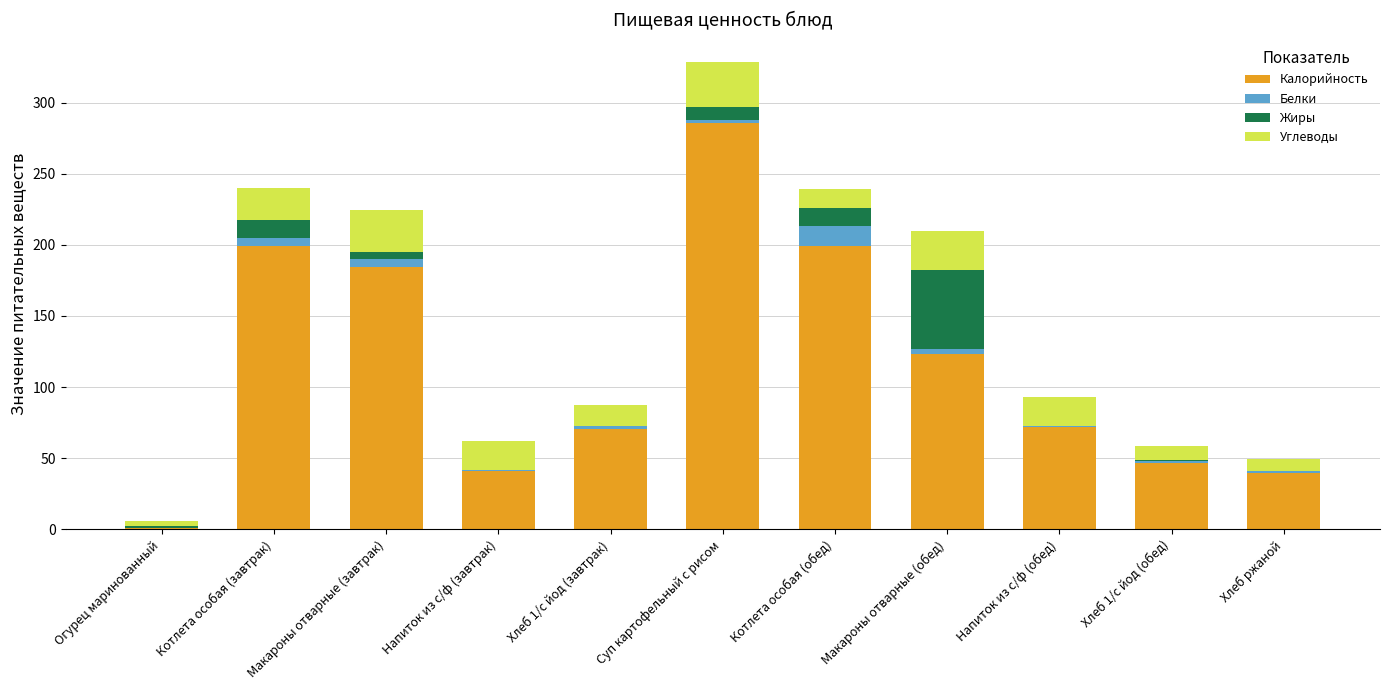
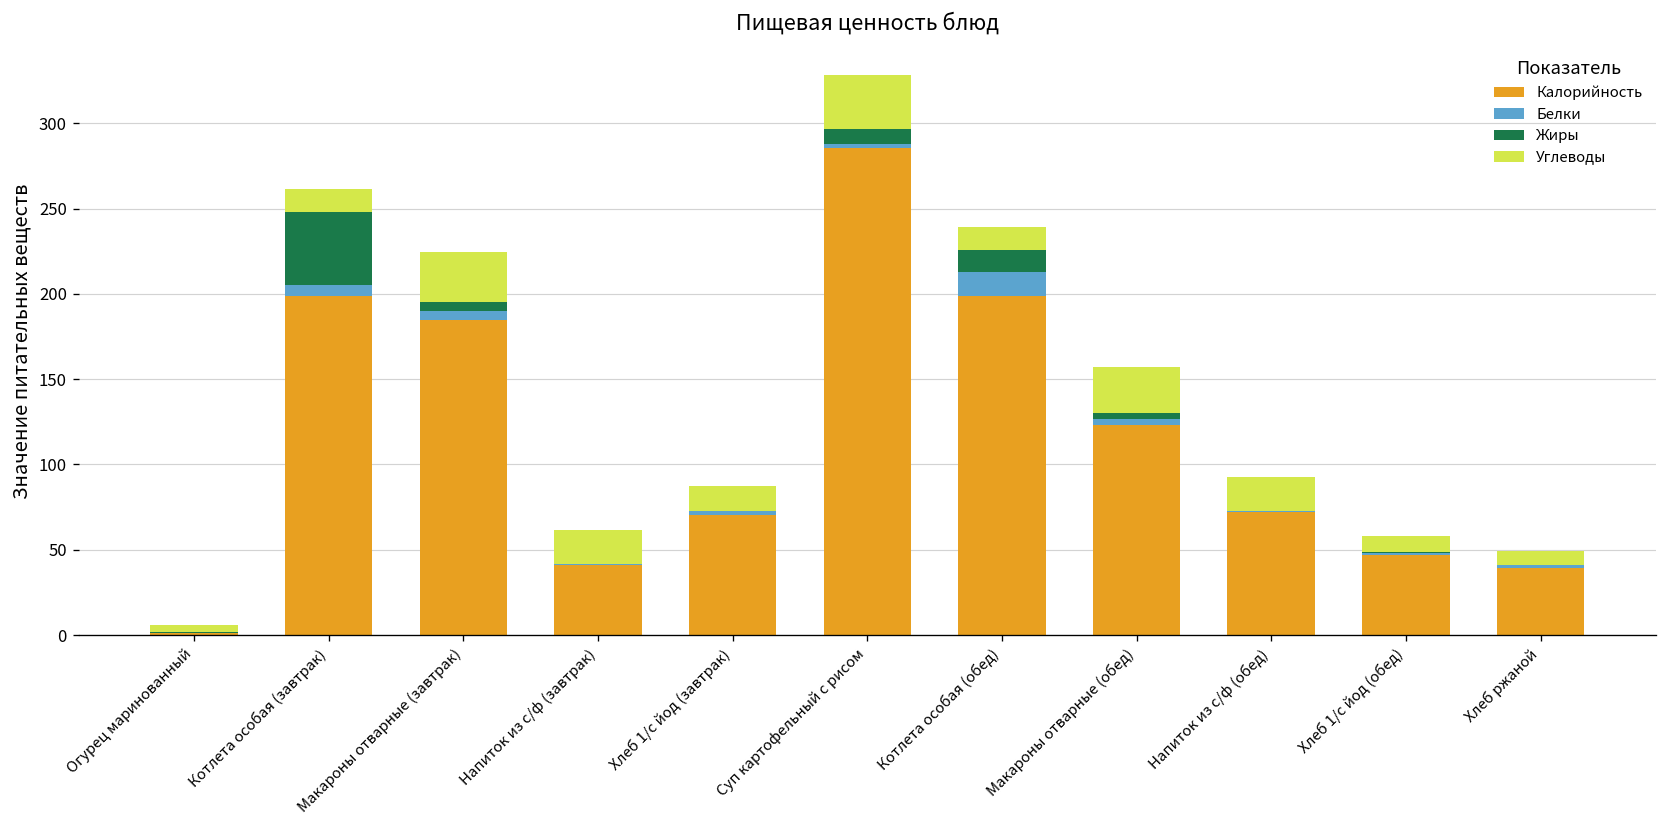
  {
    "Калорийность": {
      "Котлета особая (завтрак)": 199,
      "Макароны отварные (завтрак)": 185,
      "Напиток из с/ф (завтрак)": 41,
      "Хлеб 1/с йод (завтрак)": 70,
      "Суп картофельный с рисом": 286,
      "Котлета особая (обед)": 199,
      "Макароны отварные (обед)": 123,
      "Напиток из с/ф (обед)": 72,
      "Хлеб 1/с йод (обед)": 47,
      "Хлеб ржаной": 40
    },
    "Белки": {
      "Котлета особая (завтрак)": 6,
      "Макароны отварные (завтрак)": 6,
      "Хлеб 1/с йод (завтрак)": 2,
      "Суп картофельный с рисом": 2,
      "Котлета особая (обед)": 14,
      "Макароны отварные (обед)": 4
    },
    "Жиры": {
-     "Котлета особая (завтрак)": 13,
+     "Котлета особая (завтрак)": 43,
      "Макароны отварные (завтрак)": 5,
      "Суп картофельный с рисом": 9,
      "Котлета особая (обед)": 13,
-     "Макароны отварные (обед)": 56
+     "Макароны отварные (обед)": 3
    },
    "Углеводы": {
      "Огурец маринованный": 4,
-     "Котлета особая (завтрак)": 23,
+     "Котлета особая (завтрак)": 14,
      "Макароны отварные (завтрак)": 30,
      "Напиток из с/ф (завтрак)": 20,
      "Хлеб 1/с йод (завтрак)": 15,
      "Суп картофельный с рисом": 32,
      "Котлета особая (обед)": 14,
      "Макароны отварные (обед)": 27,
      "Напиток из с/ф (обед)": 20,
      "Хлеб 1/с йод (обед)": 10,
      "Хлеб ржаной": 8
    }
  }
